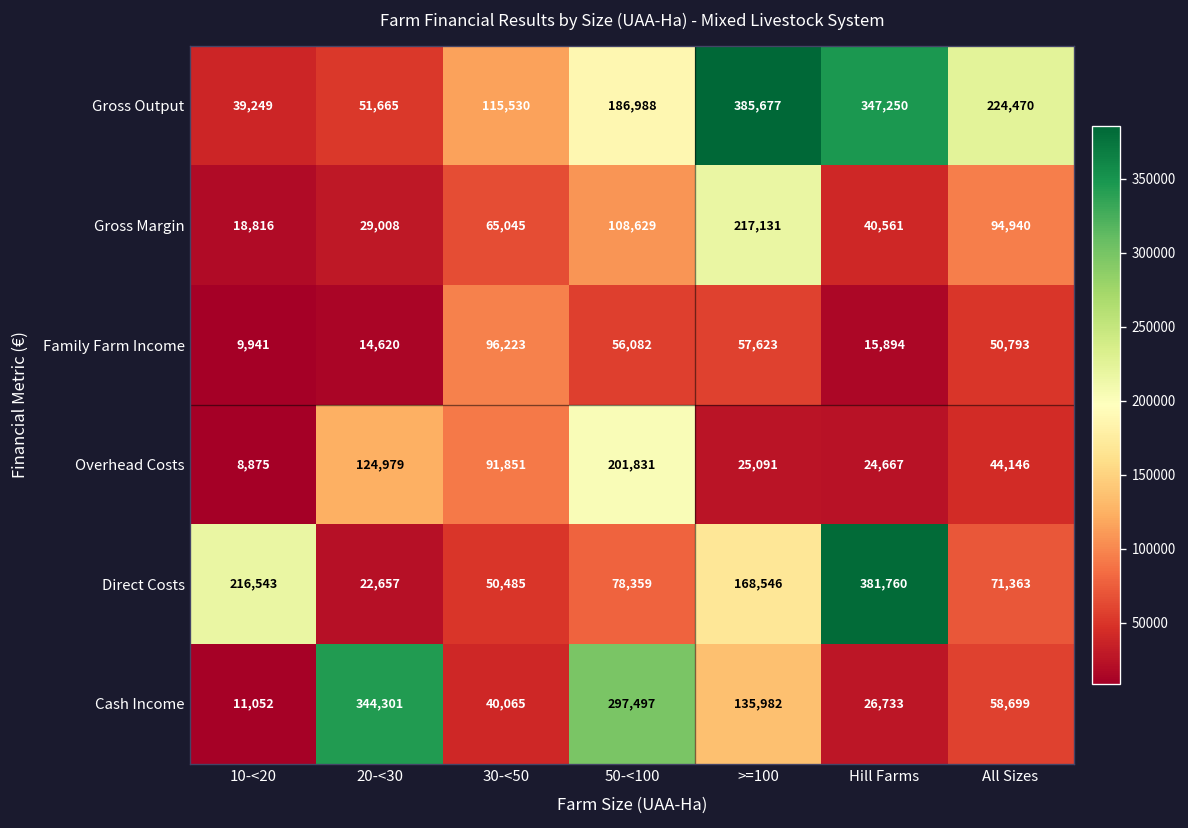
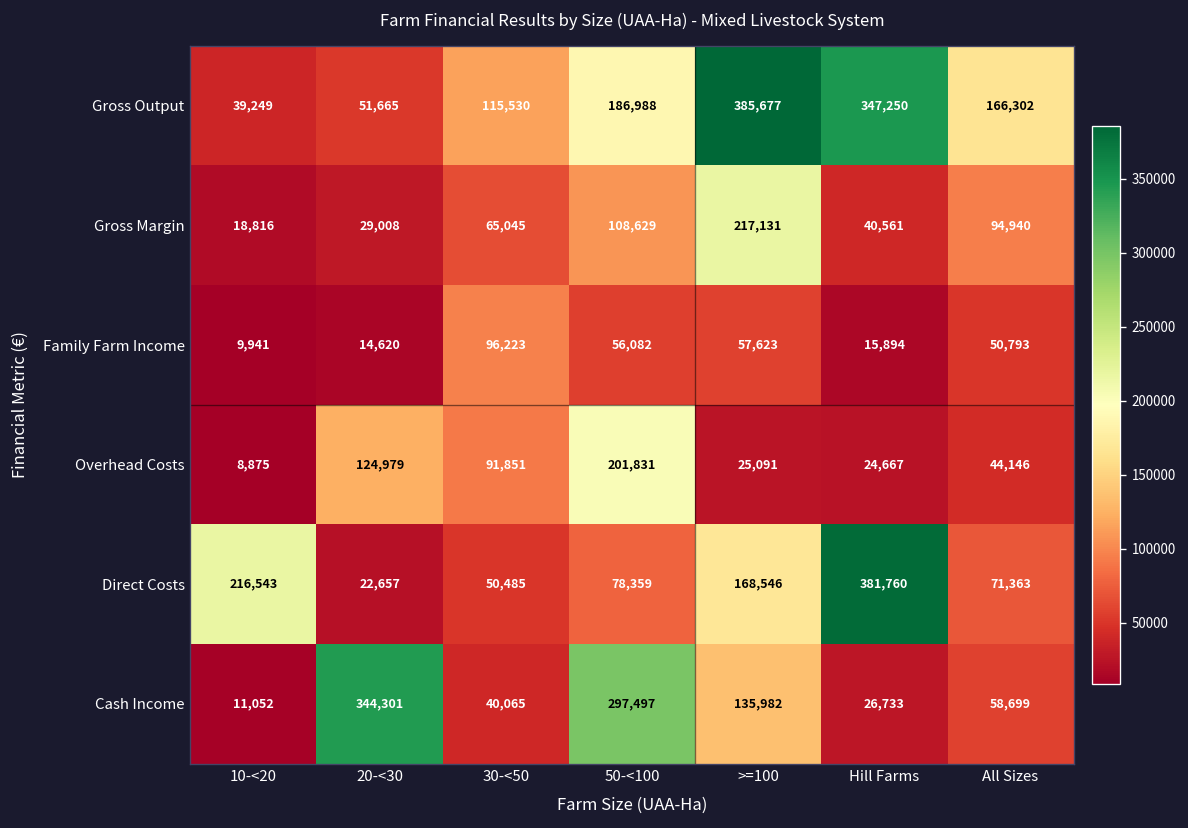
  {
    "Gross Output": {
      "10-<20": "39,249",
      "20-<30": "51,665",
      "30-<50": "115,530",
      "50-<100": "186,988",
      ">=100": "385,677",
      "Hill Farms": "347,250",
-     "All Sizes": "224,470"
+     "All Sizes": "166,302"
    },
    "Gross Margin": {
      "10-<20": "18,816",
      "20-<30": "29,008",
      "30-<50": "65,045",
      "50-<100": "108,629",
      ">=100": "217,131",
      "Hill Farms": "40,561",
      "All Sizes": "94,940"
    },
    "Family Farm Income": {
      "10-<20": "9,941",
      "20-<30": "14,620",
      "30-<50": "96,223",
      "50-<100": "56,082",
      ">=100": "57,623",
      "Hill Farms": "15,894",
      "All Sizes": "50,793"
    },
    "Overhead Costs": {
      "10-<20": "8,875",
      "20-<30": "124,979",
      "30-<50": "91,851",
      "50-<100": "201,831",
      ">=100": "25,091",
      "Hill Farms": "24,667",
      "All Sizes": "44,146"
    },
    "Direct Costs": {
      "10-<20": "216,543",
      "20-<30": "22,657",
      "30-<50": "50,485",
      "50-<100": "78,359",
      ">=100": "168,546",
      "Hill Farms": "381,760",
      "All Sizes": "71,363"
    },
    "Cash Income": {
      "10-<20": "11,052",
      "20-<30": "344,301",
      "30-<50": "40,065",
      "50-<100": "297,497",
      ">=100": "135,982",
      "Hill Farms": "26,733",
      "All Sizes": "58,699"
    }
  }
